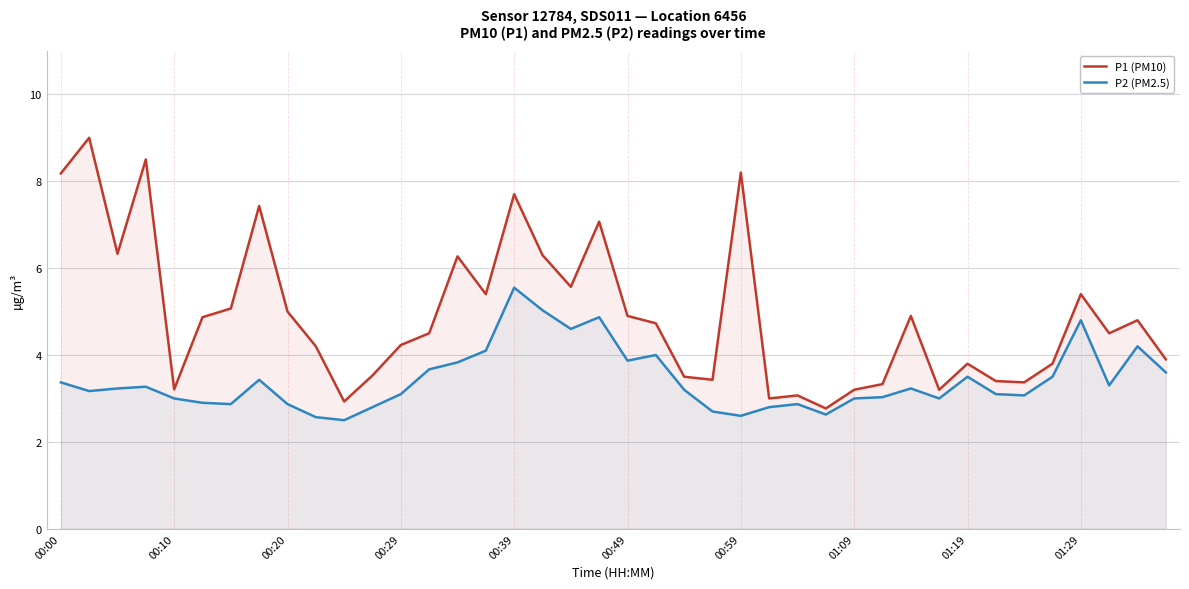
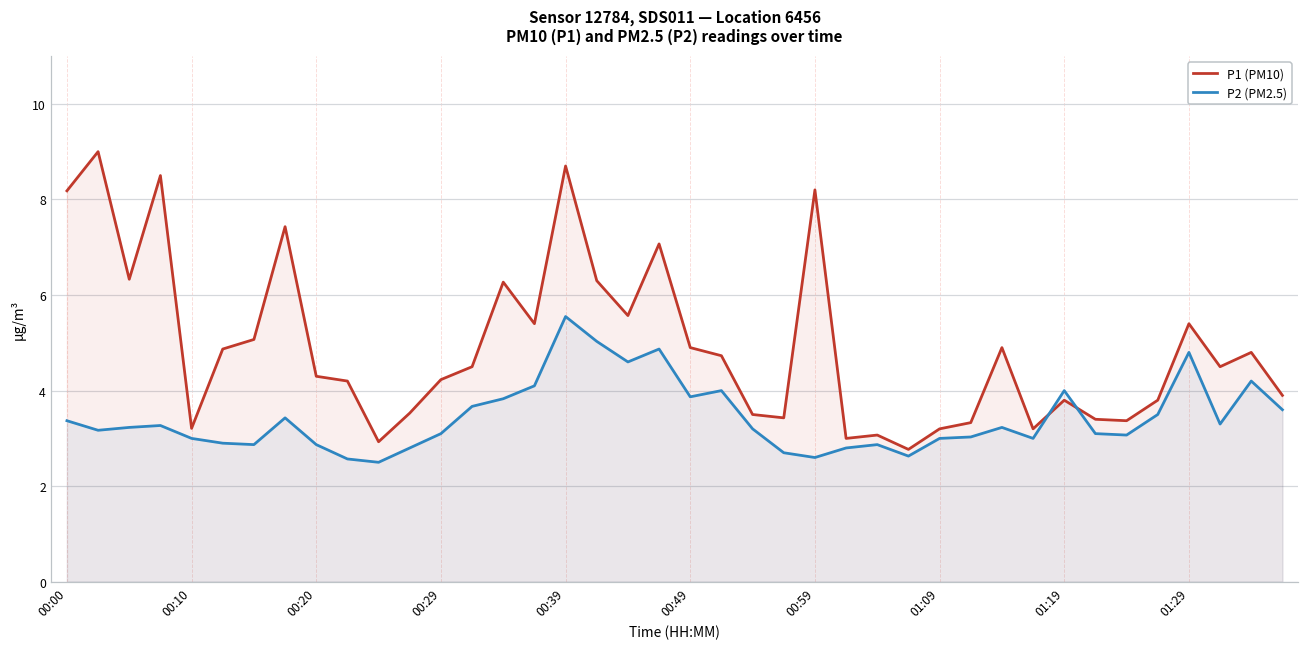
  {
    "P1 (PM10)": {
      "00:00": 8.2,
      "00:10": 3.2,
-     "00:20": 5.0,
+     "00:20": 4.3,
      "00:29": 4.2,
-     "00:39": 7.7,
+     "00:39": 8.7,
      "00:49": 4.9,
      "00:59": 8.2,
      "01:09": 3.2,
      "01:19": 3.8,
      "01:29": 5.4
    },
    "P2 (PM2.5)": {
      "00:00": 3.4,
      "00:10": 3.0,
      "00:20": 2.9,
      "00:29": 3.1,
      "00:39": 5.6,
      "00:49": 3.9,
      "00:59": 2.6,
      "01:09": 3.0,
-     "01:19": 3.5,
+     "01:19": 4.0,
      "01:29": 4.8
    }
  }
